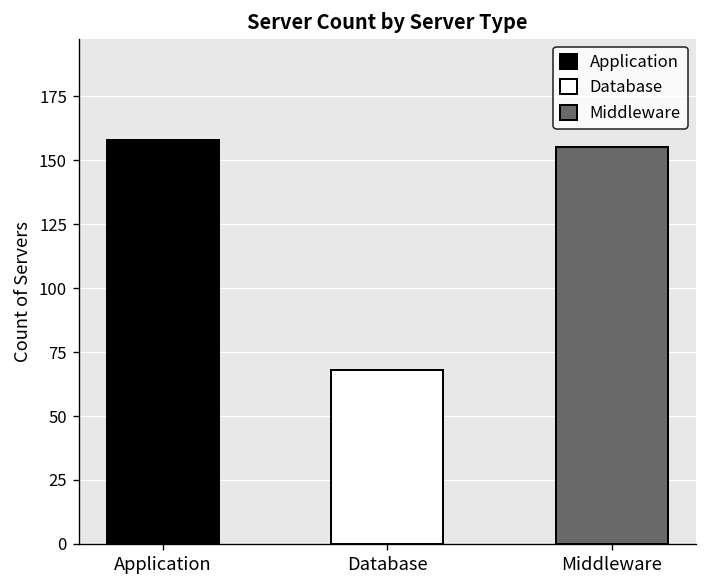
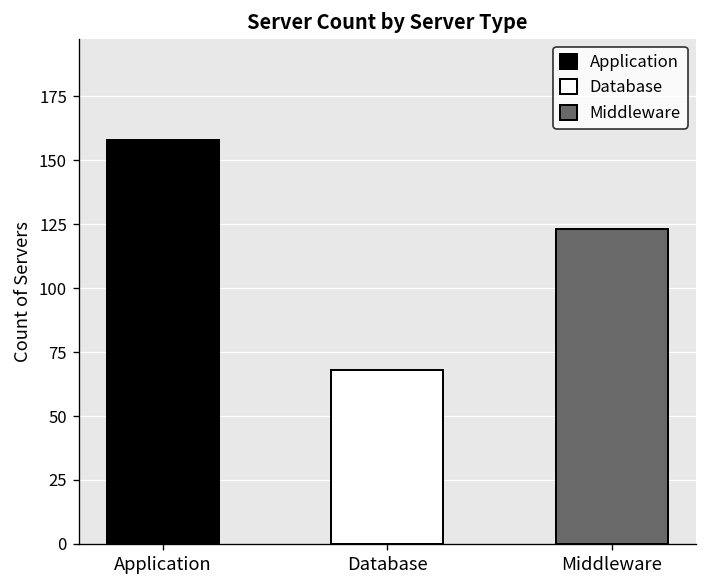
  {
    "Application": 158,
    "Database": 68,
-   "Middleware": 155
+   "Middleware": 123
  }
